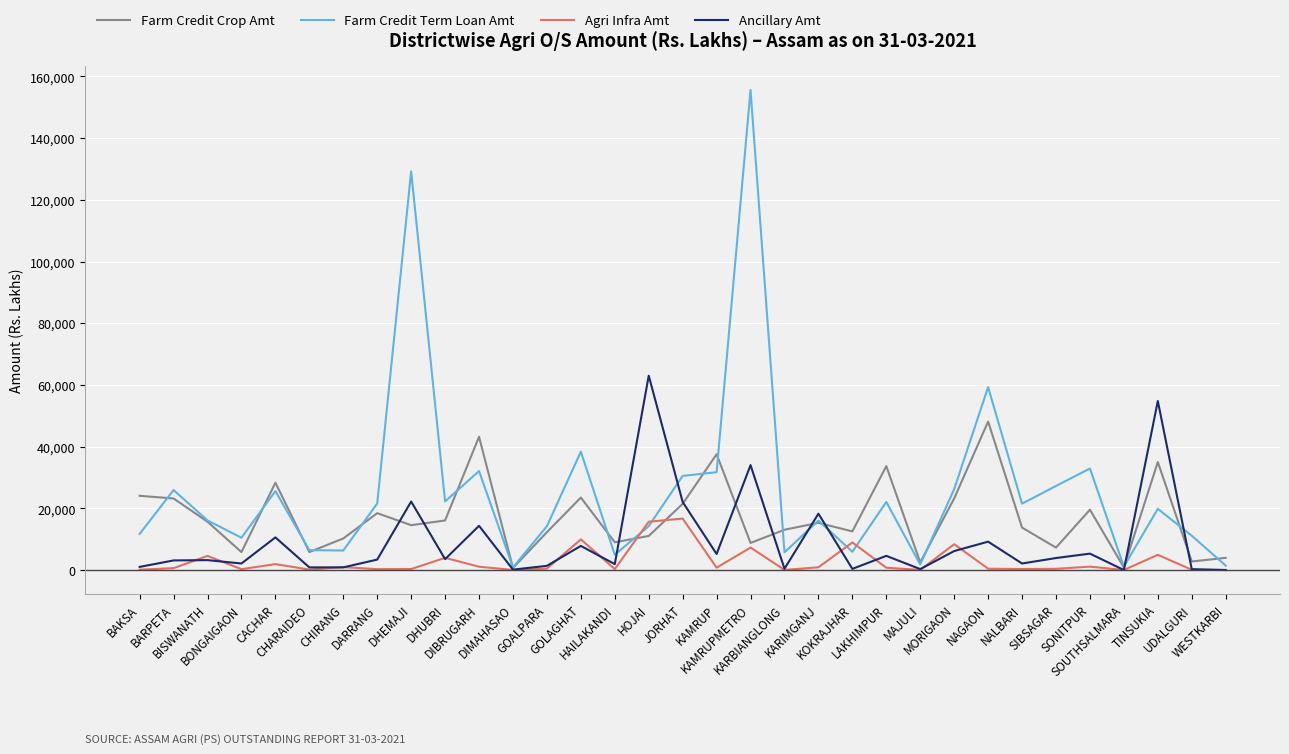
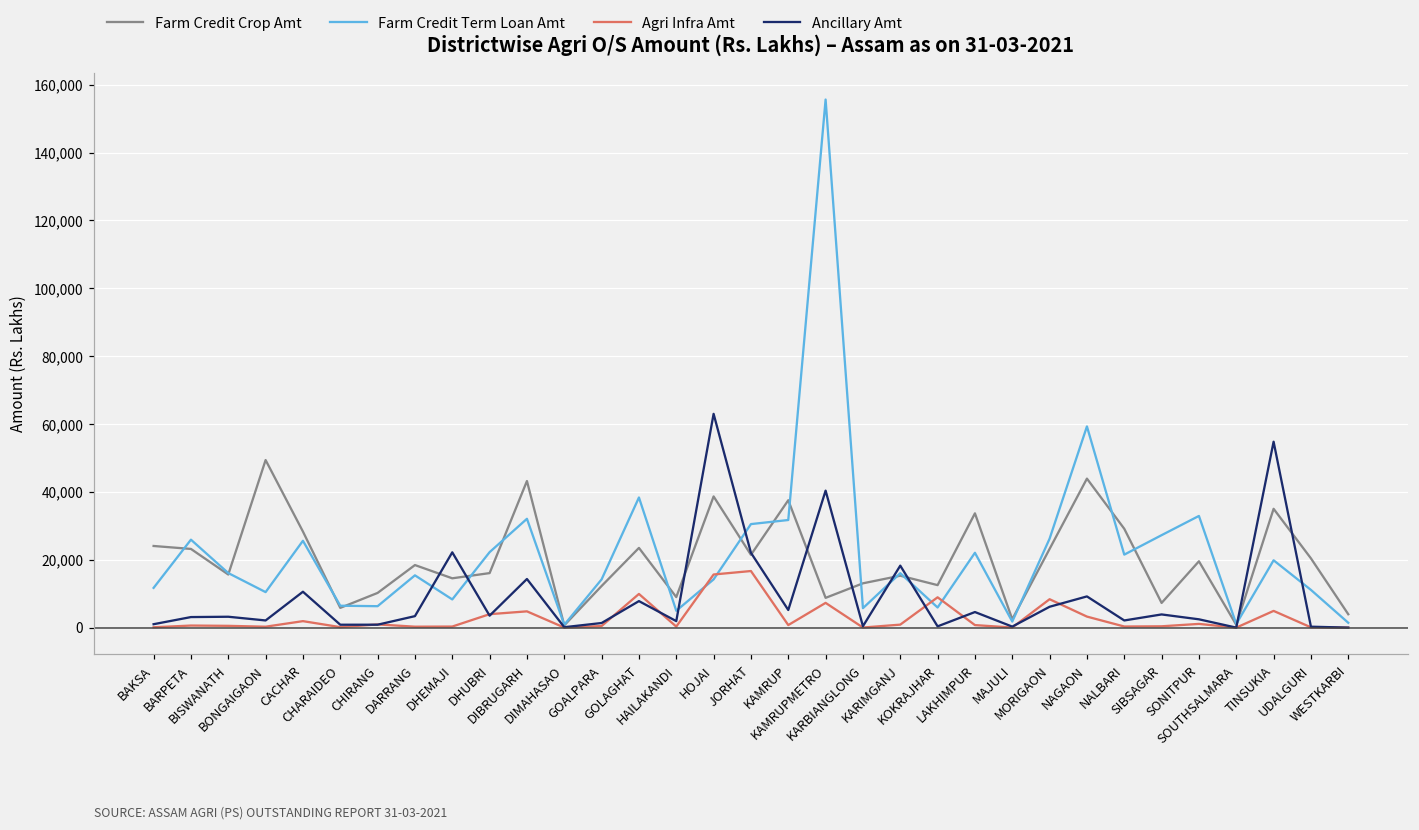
  {
    "Farm Credit Crop Amt": {
      "BAKSA": "24,000",
      "BARPETA": "23,000",
-     "BONGAIGAON": "6,000",
+     "BONGAIGAON": "49,000",
      "CACHAR": "28,000",
      "CHIRANG": "10,000",
      "DARRANG": "18,000",
      "DHEMAJI": "15,000",
      "DHUBRI": "16,000",
      "DIBRUGARH": "43,000",
      "GOALPARA": "12,000",
      "GOLAGHAT": "23,000",
      "HAILAKANDI": "9,000",
-     "HOJAI": "11,000",
+     "HOJAI": "39,000",
      "KAMRUP": "38,000",
      "KAMRUPMETRO": "9,000",
      "KARBIANGLONG": "13,000",
      "KOKRAJHAR": "13,000",
      "LAKHIMPUR": "34,000",
      "MORIGAON": "23,000",
-     "NAGAON": "48,000",
-     "NALBARI": "14,000",
+     "NAGAON": "44,000",
+     "NALBARI": "29,000",
      "SIBSAGAR": "7,000",
      "SONITPUR": "20,000",
      "TINSUKIA": "35,000",
-     "UDALGURI": "3,000",
+     "UDALGURI": "20,000",
      "WESTKARBI": "4,000"
    },
    "Farm Credit Term Loan Amt": {
      "BAKSA": "12,000",
      "BARPETA": "26,000",
      "BONGAIGAON": "10,000",
      "CACHAR": "26,000",
      "CHIRANG": "6,000",
-     "DARRANG": "22,000",
-     "DHEMAJI": "129,000",
+     "DARRANG": "15,000",
+     "DHEMAJI": "8,000",
      "DHUBRI": "22,000",
      "DIBRUGARH": "32,000",
      "GOALPARA": "14,000",
      "GOLAGHAT": "38,000",
      "HAILAKANDI": "5,000",
      "HOJAI": "14,000",
      "JORHAT": "31,000",
      "KAMRUP": "32,000",
      "KAMRUPMETRO": "156,000",
      "KARBIANGLONG": "6,000",
      "KOKRAJHAR": "6,000",
      "LAKHIMPUR": "22,000",
      "MORIGAON": "26,000",
      "NAGAON": "59,000",
      "NALBARI": "22,000",
      "SIBSAGAR": "27,000",
      "SONITPUR": "33,000",
      "TINSUKIA": "20,000",
      "UDALGURI": "11,000",
      "WESTKARBI": "1,000"
    },
    "Agri Infra Amt": {
      "BAKSA": "0",
      "BARPETA": "1,000",
-     "BISWANATH": "5,000",
+     "BISWANATH": "1,000",
      "BONGAIGAON": "0",
      "CACHAR": "2,000",
      "DARRANG": "0",
      "DHEMAJI": "0",
-     "DIBRUGARH": "1,000",
+     "DIBRUGARH": "5,000",
      "GOALPARA": "0",
      "GOLAGHAT": "10,000",
      "HAILAKANDI": "0",
      "HOJAI": "16,000",
      "JORHAT": "17,000",
      "KAMRUP": "1,000",
      "KAMRUPMETRO": "7,000",
      "KARIMGANJ": "1,000",
      "KOKRAJHAR": "9,000",
      "LAKHIMPUR": "1,000",
      "MORIGAON": "8,000",
-     "NAGAON": "0",
+     "NAGAON": "3,000",
      "NALBARI": "0",
      "SIBSAGAR": "0",
      "SONITPUR": "1,000",
      "TINSUKIA": "5,000"
    },
    "Ancillary Amt": {
      "BAKSA": "1,000",
      "BARPETA": "3,000",
      "BISWANATH": "3,000",
      "BONGAIGAON": "2,000",
      "CACHAR": "11,000",
      "DARRANG": "3,000",
      "DHEMAJI": "22,000",
      "DIBRUGARH": "14,000",
      "GOALPARA": "1,000",
      "GOLAGHAT": "8,000",
      "HAILAKANDI": "2,000",
      "HOJAI": "63,000",
      "KAMRUP": "5,000",
-     "KAMRUPMETRO": "34,000",
+     "KAMRUPMETRO": "40,000",
      "KARIMGANJ": "18,000",
      "KOKRAJHAR": "0",
      "LAKHIMPUR": "5,000",
      "MORIGAON": "6,000",
      "NAGAON": "9,000",
      "NALBARI": "2,000",
      "SIBSAGAR": "4,000",
-     "SONITPUR": "5,000",
+     "SONITPUR": "2,000",
      "TINSUKIA": "55,000"
    }
  }
